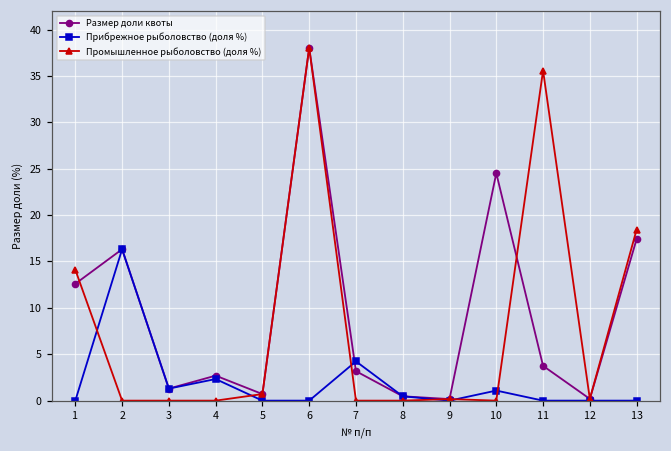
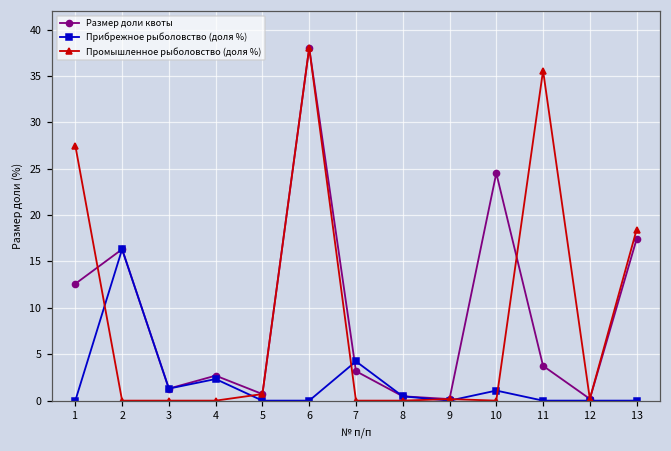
  {
    "Размер доли квоты": {
      "1": 13,
      "4": 3,
      "7": 3,
      "10": 25,
      "11": 4,
      "13": 17
    },
    "Прибрежное рыболовство (доля %)": {
      "1": 0,
      "4": 2,
      "5": 0,
      "6": 0,
      "7": 4,
      "10": 1,
      "11": 0,
      "13": 0
    },
    "Промышленное рыболовство (доля %)": {
-     "1": 14,
+     "1": 27,
      "2": 0,
      "3": 0,
      "4": 0,
      "7": 0,
      "8": 0,
      "10": 0,
      "11": 36,
      "13": 18
    }
  }
